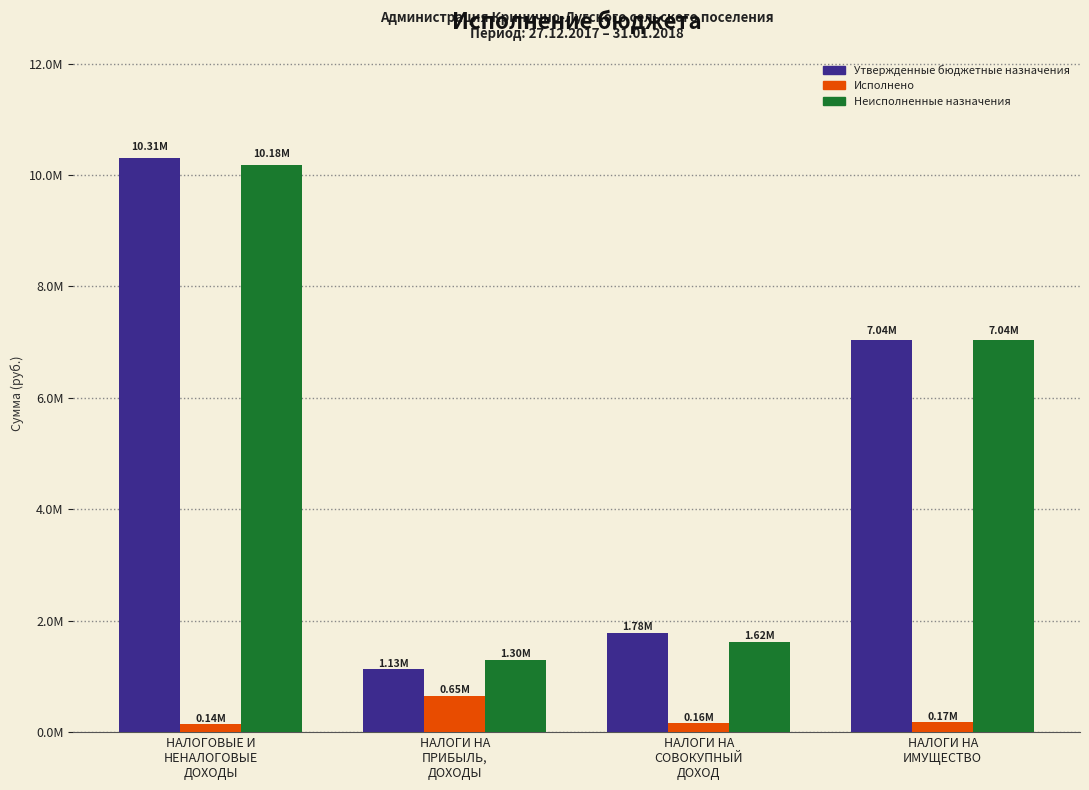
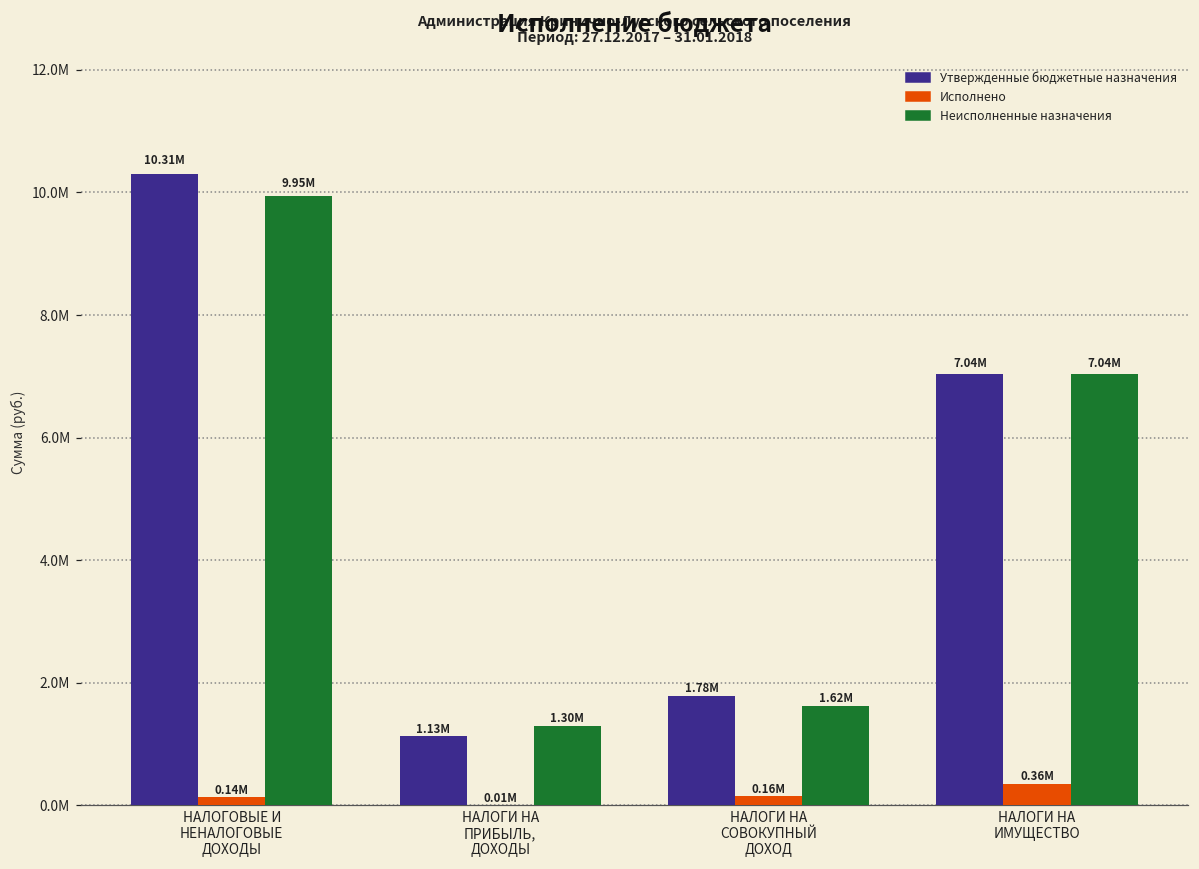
  {
    "Исполнено": {
-     "НАЛОГИ НА ПРИБЫЛЬ, ДОХОДЫ": "0.65М",
-     "НАЛОГИ НА ИМУЩЕСТВО": "0.17М"
+     "НАЛОГИ НА ПРИБЫЛЬ, ДОХОДЫ": "0.01М",
+     "НАЛОГИ НА ИМУЩЕСТВО": "0.36М"
    },
    "Неисполненные назначения": {
-     "НАЛОГОВЫЕ И НЕНАЛОГОВЫЕ ДОХОДЫ": "10.18М"
+     "НАЛОГОВЫЕ И НЕНАЛОГОВЫЕ ДОХОДЫ": "9.95М"
    }
  }
